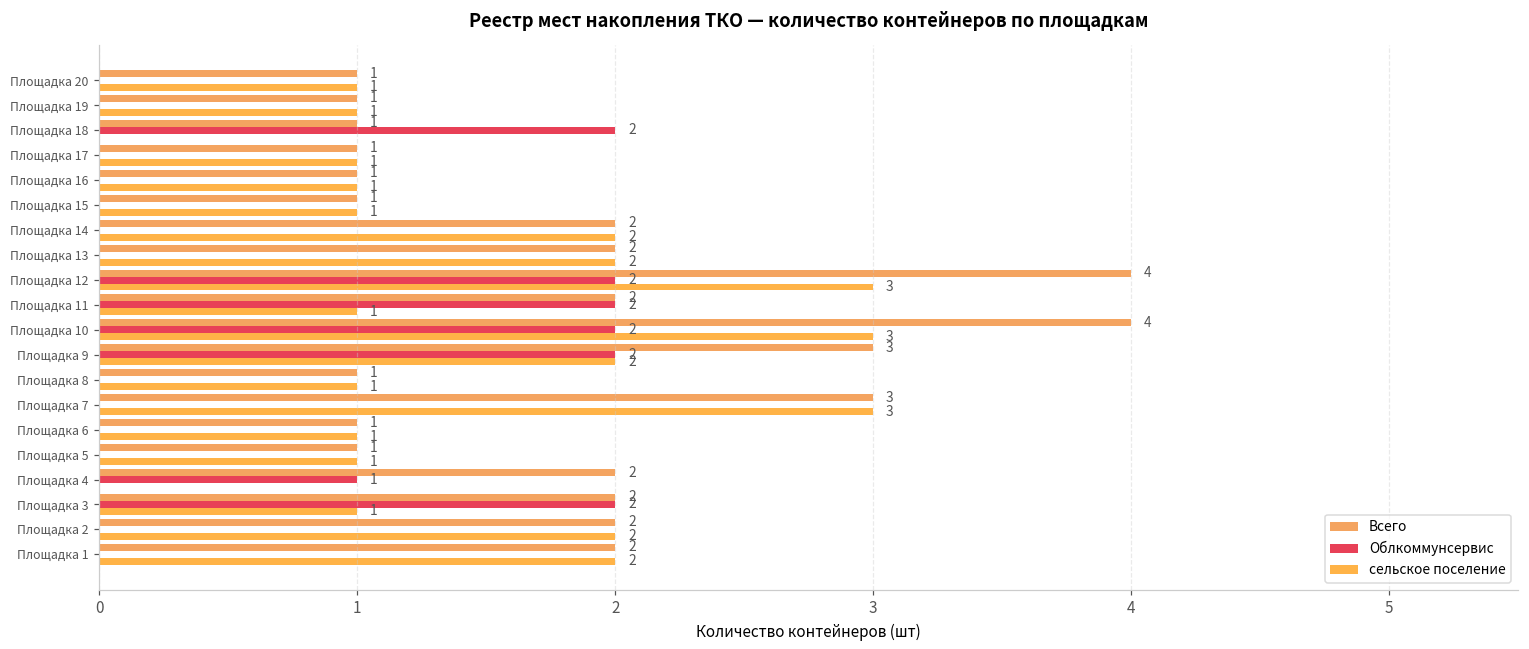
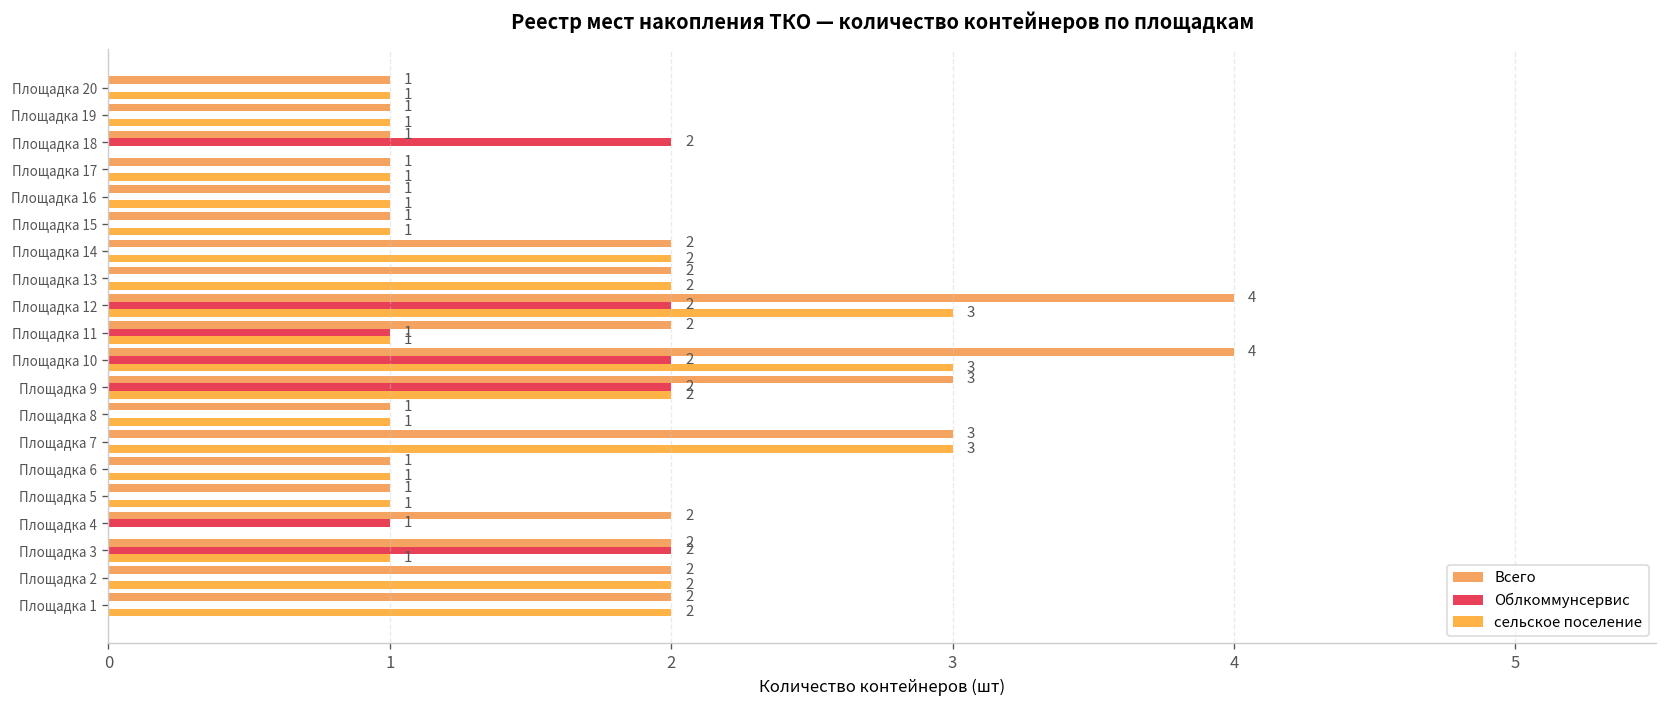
  {
    "Облкоммунсервис": {
      "Площадка 18": 2,
      "Площадка 12": 2,
-     "Площадка 11": 2,
+     "Площадка 11": 1,
      "Площадка 10": 2,
      "Площадка 4": 1
    }
  }
